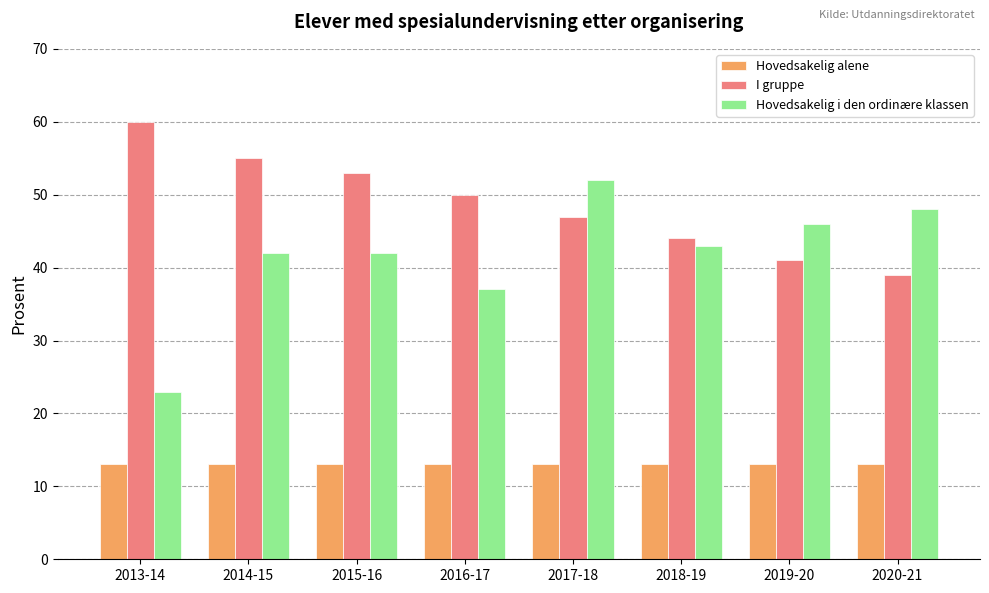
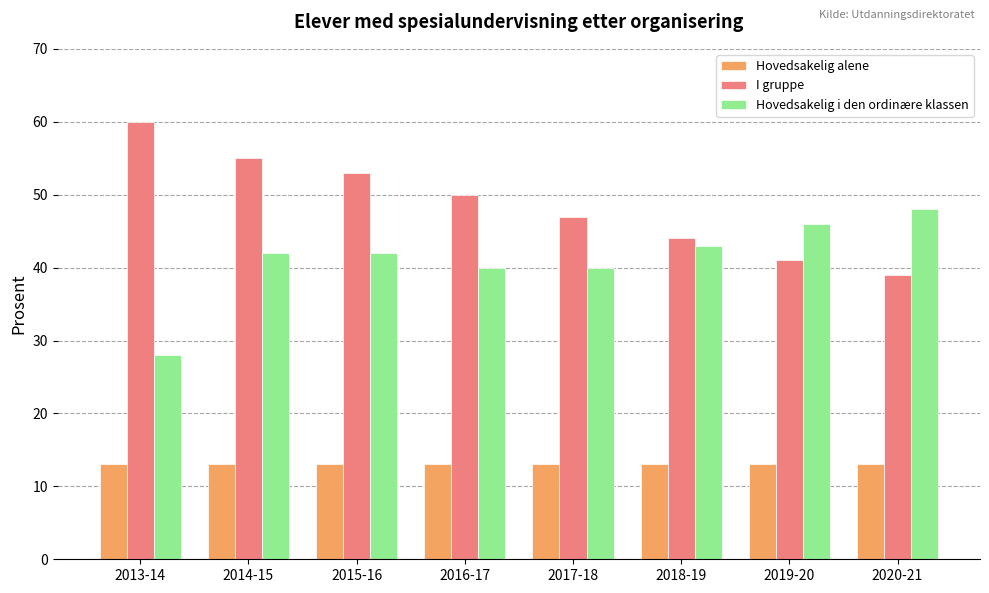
  {
    "Hovedsakelig i den ordinære klassen": {
-     "2013-14": 23,
+     "2013-14": 28,
      "2014-15": 42,
      "2015-16": 42,
-     "2016-17": 37,
-     "2017-18": 52,
+     "2016-17": 40,
+     "2017-18": 40,
      "2018-19": 43,
      "2019-20": 46,
      "2020-21": 48
    }
  }
